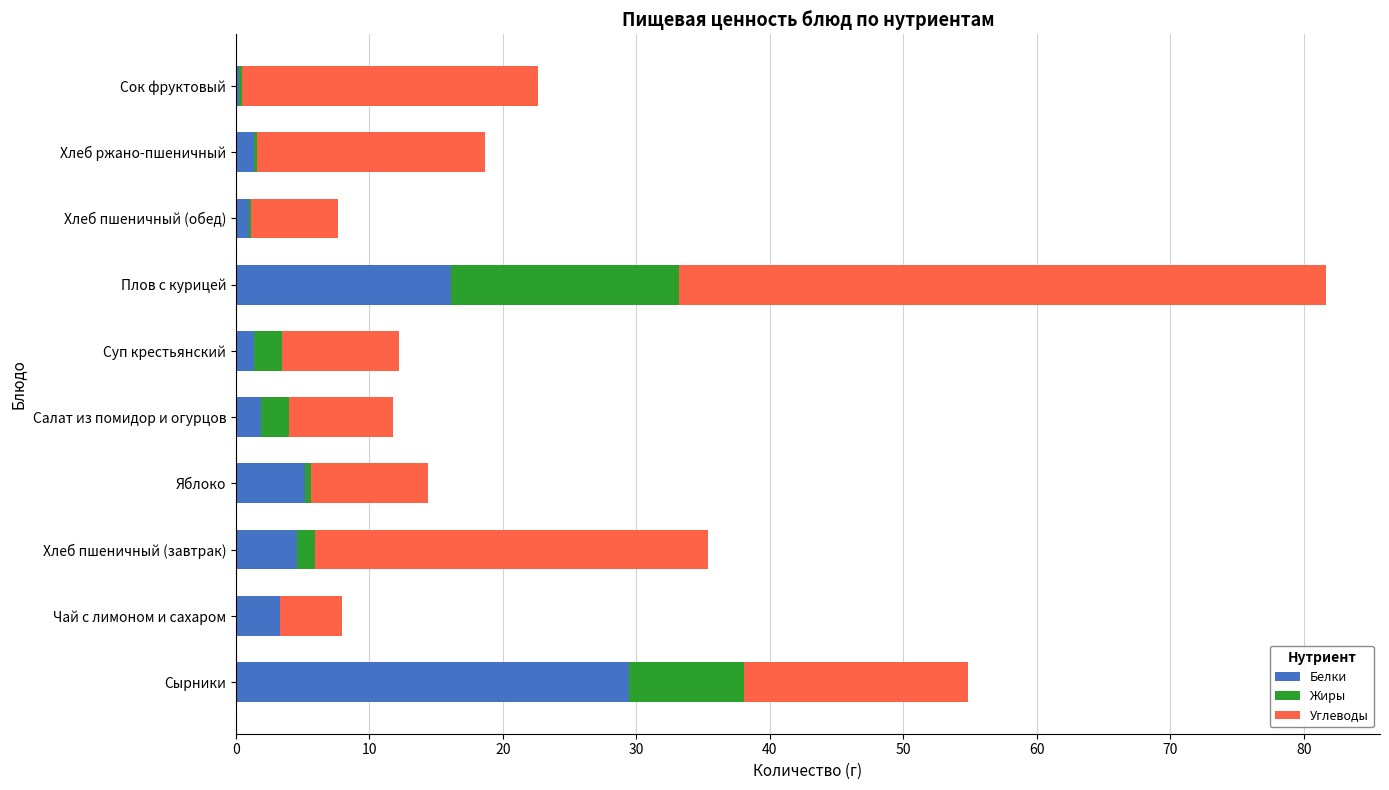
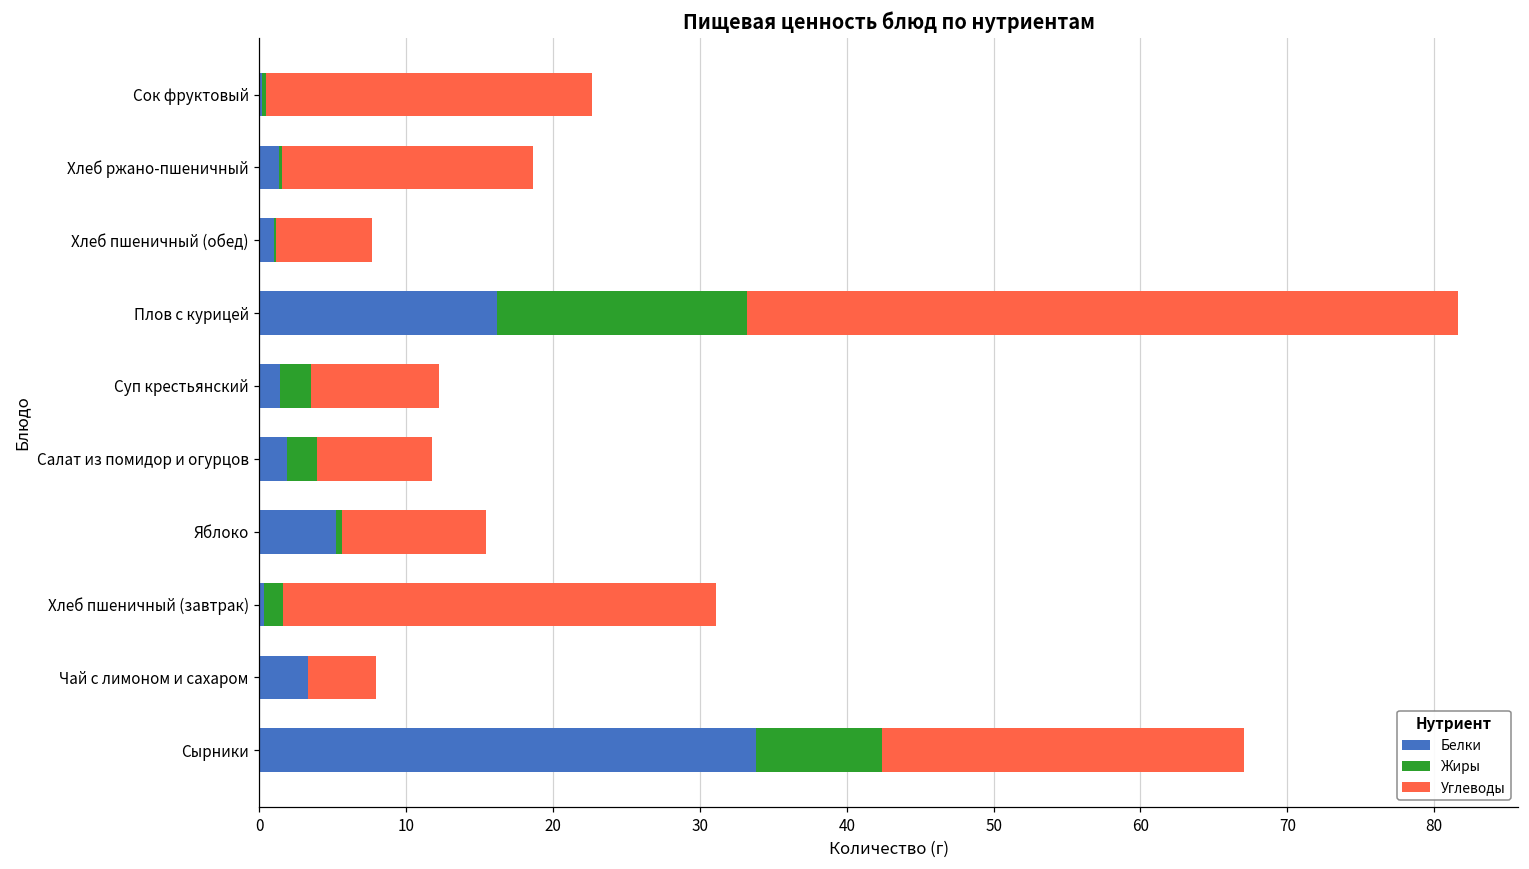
  {
    "Белки": {
      "Сок фруктовый": 0.2,
      "Хлеб ржано-пшеничный": 1.3,
      "Хлеб пшеничный (обед)": 1.0,
      "Плов с курицей": 16.2,
      "Суп крестьянский": 1.4,
      "Салат из помидор и огурцов": 1.9,
      "Яблоко": 5.2,
-     "Хлеб пшеничный (завтрак)": 4.6,
+     "Хлеб пшеничный (завтрак)": 0.3,
      "Чай с лимоном и сахаром": 3.3,
-     "Сырники": 29.5
+     "Сырники": 33.8
    },
    "Жиры": {
      "Сок фруктовый": 0.3,
      "Хлеб ржано-пшеничный": 0.2,
      "Плов с курицей": 17.0,
      "Суп крестьянский": 2.1,
      "Салат из помидор и огурцов": 2.0,
      "Яблоко": 0.4,
      "Хлеб пшеничный (завтрак)": 1.3,
      "Сырники": 8.6
    },
    "Углеводы": {
      "Сок фруктовый": 22.2,
      "Хлеб ржано-пшеничный": 17.1,
      "Хлеб пшеничный (обед)": 6.6,
      "Плов с курицей": 48.5,
      "Суп крестьянский": 8.8,
      "Салат из помидор и огурцов": 7.8,
-     "Яблоко": 8.8,
+     "Яблоко": 9.8,
      "Хлеб пшеничный (завтрак)": 29.5,
      "Чай с лимоном и сахаром": 4.6,
-     "Сырники": 16.8
+     "Сырники": 24.6
    }
  }
